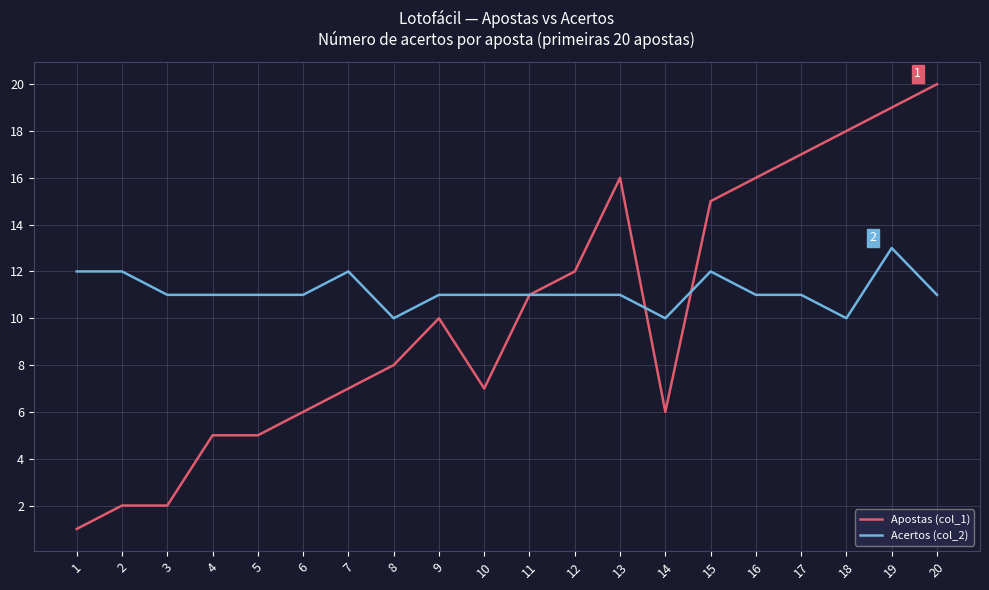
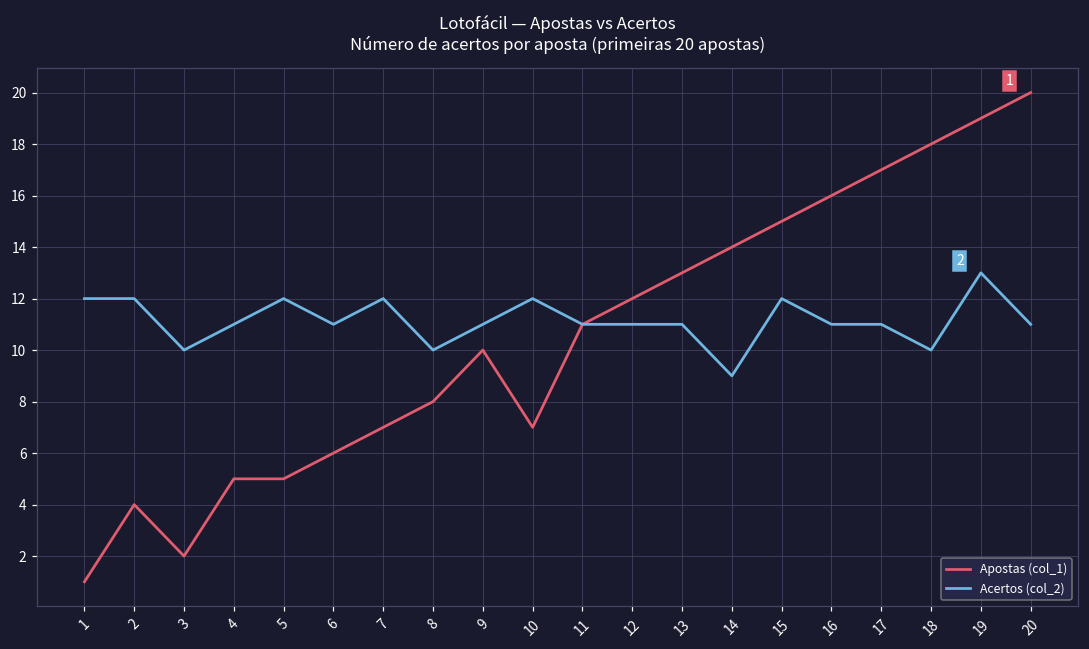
  {
    "Apostas (col_1)": {
      "1": 1,
-     "2": 2,
+     "2": 4,
      "3": 2,
      "4": 5,
      "5": 5,
      "6": 6,
      "7": 7,
      "8": 8,
      "9": 10,
      "10": 7,
      "12": 12,
-     "13": 16,
-     "14": 6,
+     "13": 13,
+     "14": 14,
      "15": 15,
      "16": 16,
      "17": 17,
      "18": 18,
      "19": 19
    },
    "Acertos (col_2)": {
      "1": 12,
      "2": 12,
-     "3": 11,
+     "3": 10,
      "4": 11,
-     "5": 11,
+     "5": 12,
      "6": 11,
      "7": 12,
      "8": 10,
      "9": 11,
-     "10": 11,
+     "10": 12,
      "12": 11,
      "13": 11,
-     "14": 10,
+     "14": 9,
      "15": 12,
      "16": 11,
      "17": 11,
      "18": 10,
      "20": 11
    }
  }
